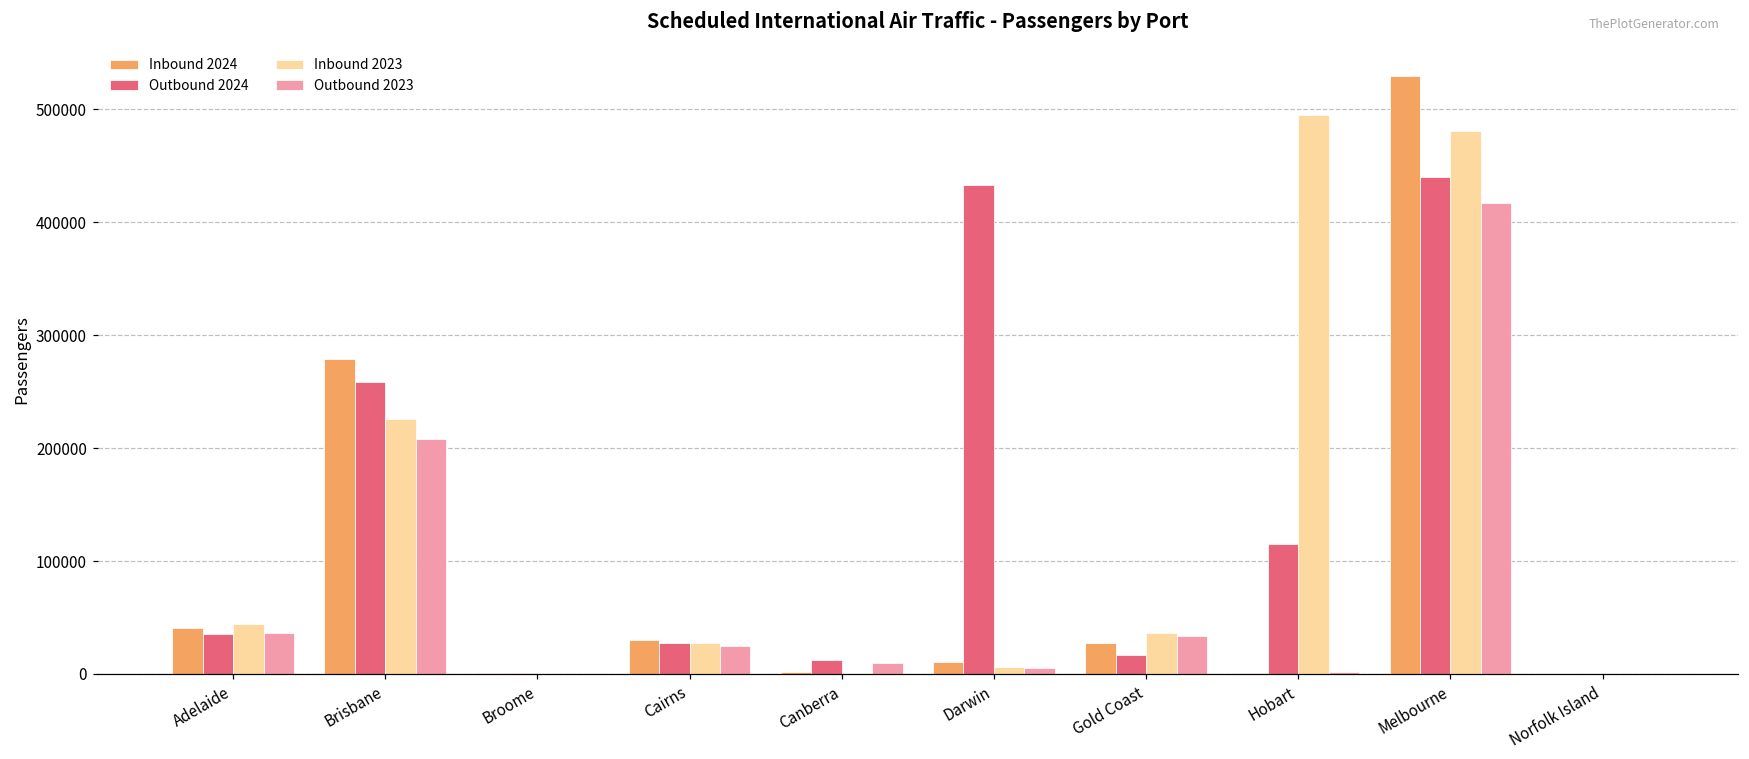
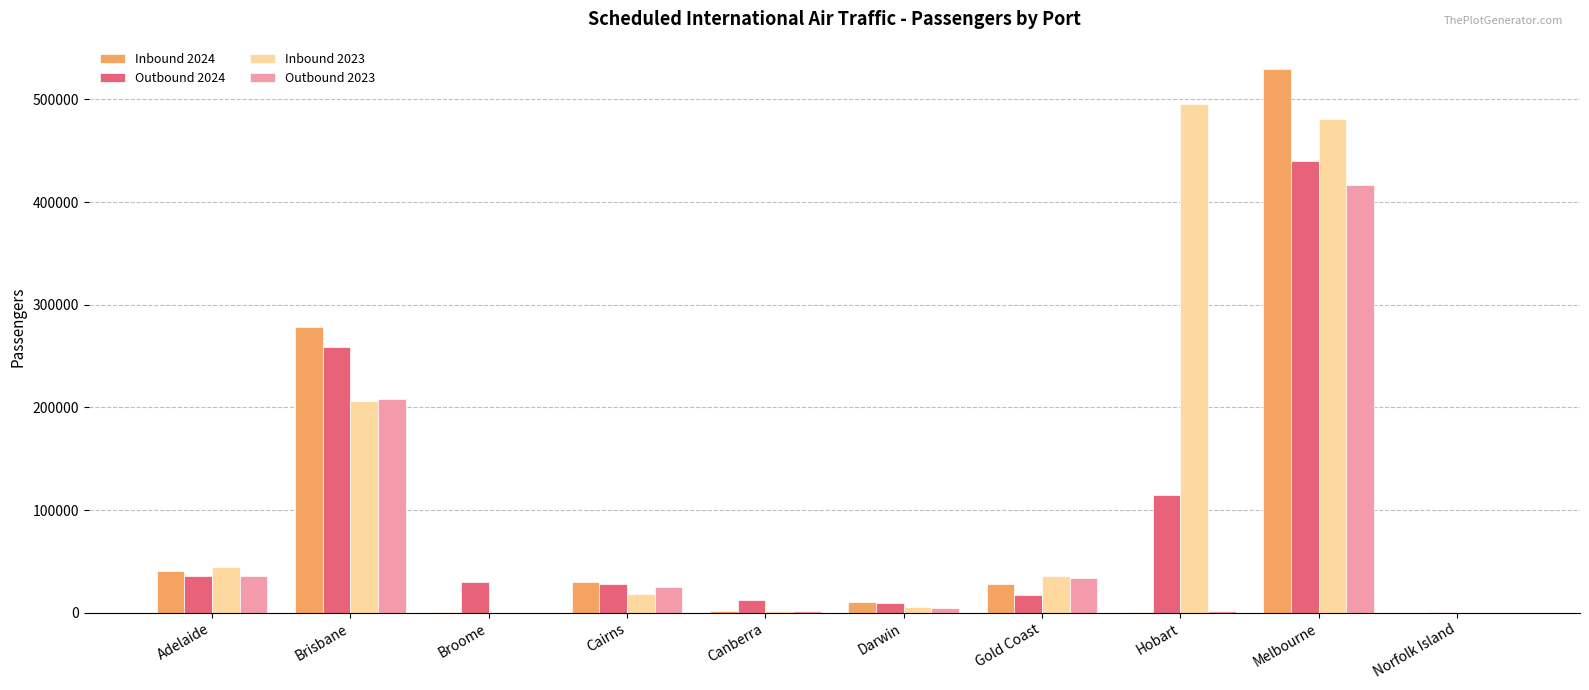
  {
    "Inbound 2024": {
      "Adelaide": 41000,
      "Brisbane": 279000,
      "Cairns": 30000,
      "Darwin": 10000,
      "Gold Coast": 27000,
      "Melbourne": 530000
    },
    "Outbound 2024": {
      "Adelaide": 36000,
      "Brisbane": 259000,
-     "Broome": 1000,
+     "Broome": 30000,
      "Cairns": 27000,
      "Canberra": 13000,
-     "Darwin": 433000,
+     "Darwin": 9000,
      "Gold Coast": 17000,
      "Hobart": 115000,
      "Melbourne": 440000
    },
    "Inbound 2023": {
      "Adelaide": 44000,
-     "Brisbane": 226000,
+     "Brisbane": 206000,
      "Broome": 0,
-     "Cairns": 28000,
+     "Cairns": 18000,
      "Darwin": 6000,
      "Gold Coast": 36000,
      "Hobart": 495000,
      "Melbourne": 481000
    },
    "Outbound 2023": {
      "Adelaide": 36000,
      "Brisbane": 208000,
      "Broome": 0,
      "Cairns": 25000,
-     "Canberra": 9000,
+     "Canberra": 1000,
      "Darwin": 5000,
      "Gold Coast": 34000,
      "Melbourne": 417000
    }
  }
